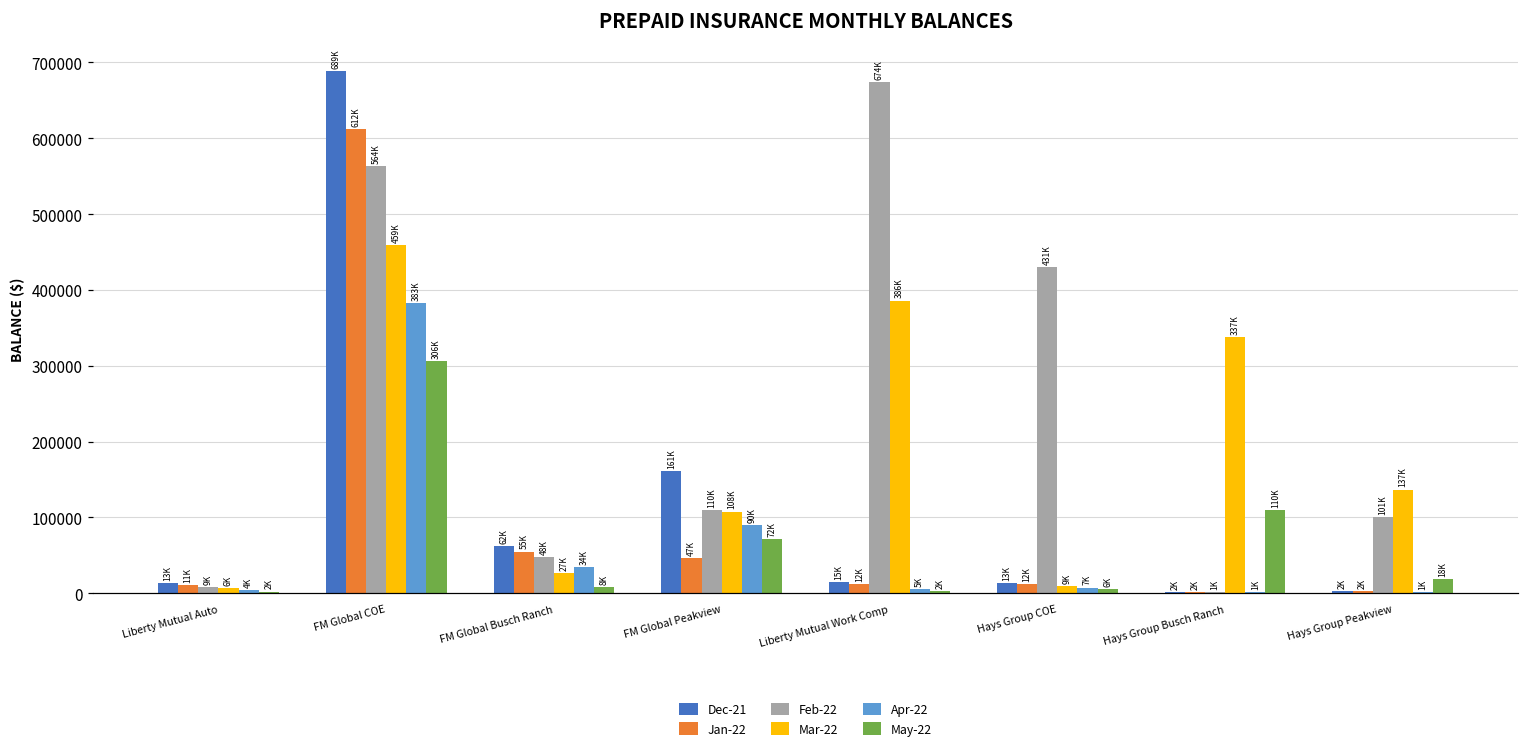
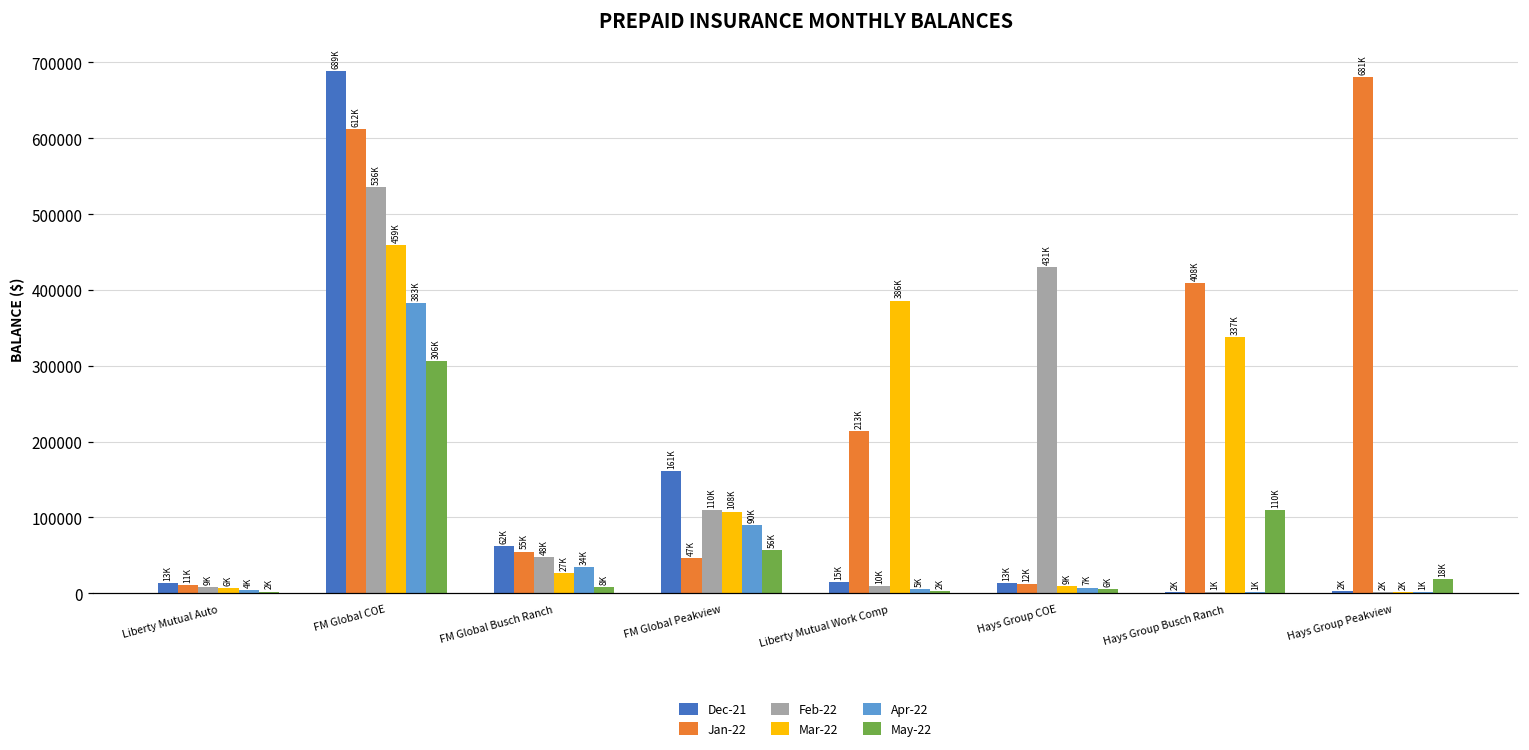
  {
    "Jan-22": {
      "Liberty Mutual Auto": "11K",
      "FM Global COE": "612K",
      "FM Global Busch Ranch": "55K",
      "FM Global Peakview": "47K",
-     "Liberty Mutual Work Comp": "12K",
+     "Liberty Mutual Work Comp": "213K",
      "Hays Group COE": "12K",
-     "Hays Group Busch Ranch": "2K",
-     "Hays Group Peakview": "2K"
+     "Hays Group Busch Ranch": "408K",
+     "Hays Group Peakview": "681K"
    },
    "Feb-22": {
      "Liberty Mutual Auto": "9K",
-     "FM Global COE": "564K",
+     "FM Global COE": "536K",
      "FM Global Busch Ranch": "48K",
      "FM Global Peakview": "110K",
-     "Liberty Mutual Work Comp": "674K",
+     "Liberty Mutual Work Comp": "10K",
      "Hays Group COE": "431K",
      "Hays Group Busch Ranch": "1K",
-     "Hays Group Peakview": "101K"
+     "Hays Group Peakview": "2K"
    },
    "Mar-22": {
      "Liberty Mutual Auto": "6K",
      "FM Global COE": "459K",
      "FM Global Busch Ranch": "27K",
      "FM Global Peakview": "108K",
      "Liberty Mutual Work Comp": "386K",
      "Hays Group COE": "9K",
      "Hays Group Busch Ranch": "337K",
-     "Hays Group Peakview": "137K"
+     "Hays Group Peakview": "2K"
    },
    "May-22": {
      "Liberty Mutual Auto": "2K",
      "FM Global COE": "306K",
      "FM Global Busch Ranch": "8K",
-     "FM Global Peakview": "72K",
+     "FM Global Peakview": "56K",
      "Liberty Mutual Work Comp": "2K",
      "Hays Group COE": "6K",
      "Hays Group Busch Ranch": "110K",
      "Hays Group Peakview": "18K"
    }
  }
